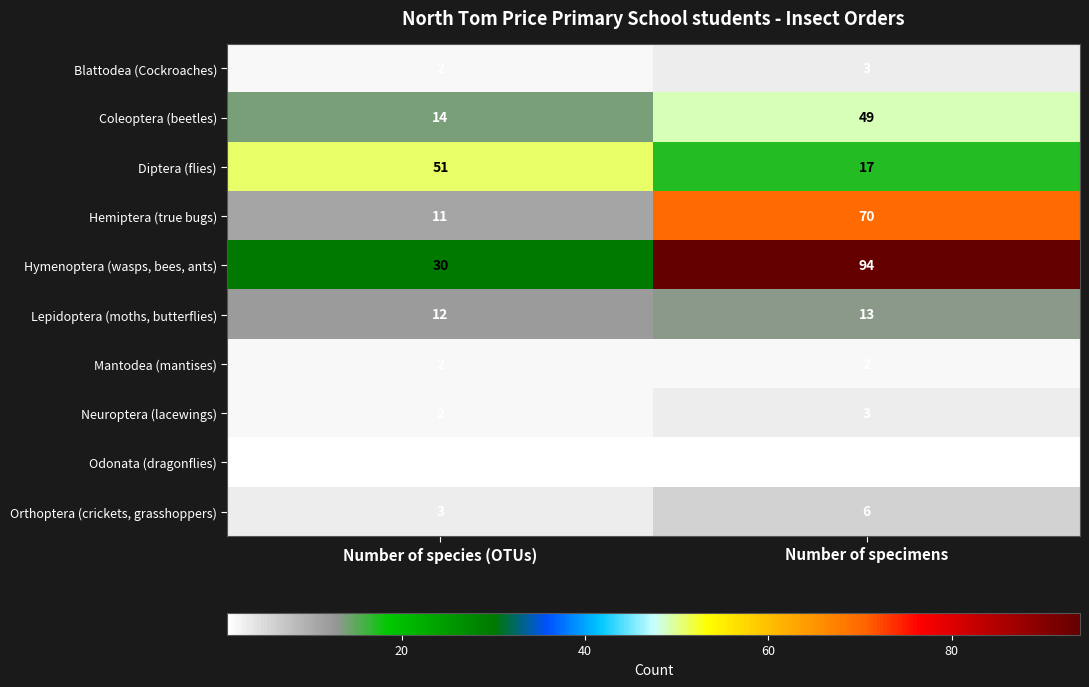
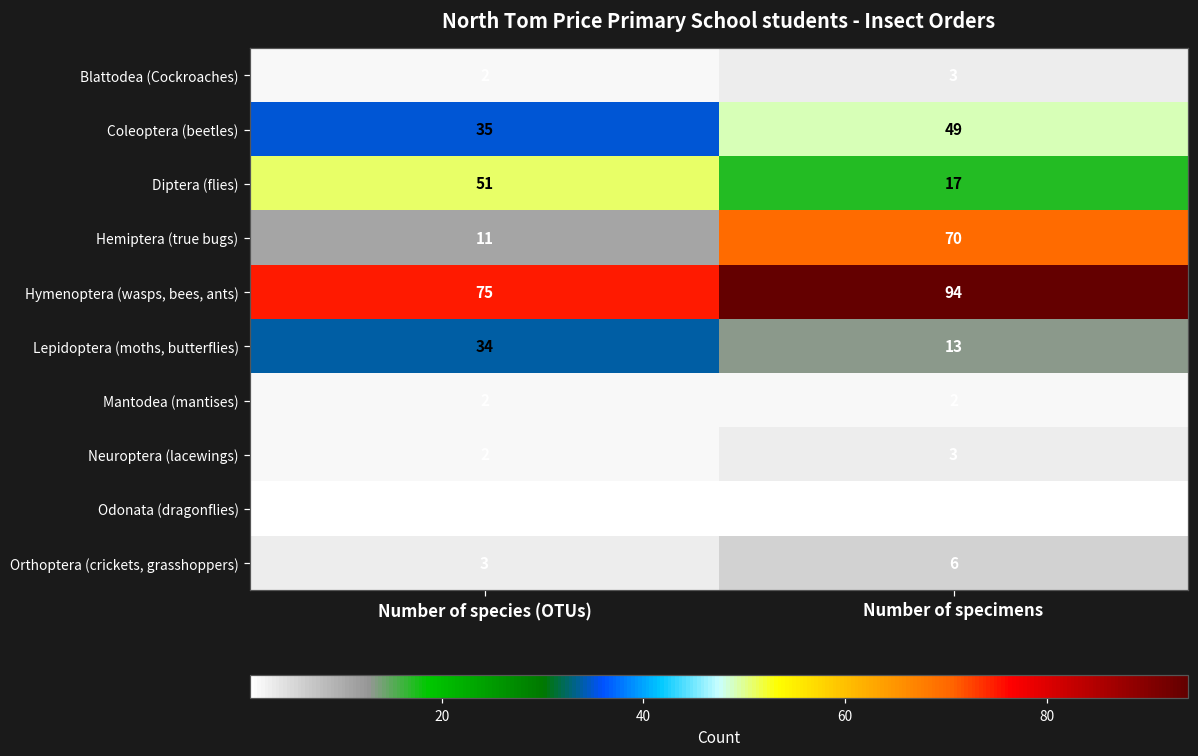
  {
    "Coleoptera (beetles)": {
-     "Number of species (OTUs)": 14,
+     "Number of species (OTUs)": 35,
      "Number of specimens": 49
    },
    "Diptera (flies)": {
      "Number of species (OTUs)": 51,
      "Number of specimens": 17
    },
    "Hemiptera (true bugs)": {
      "Number of species (OTUs)": 11,
      "Number of specimens": 70
    },
    "Hymenoptera (wasps, bees, ants)": {
-     "Number of species (OTUs)": 30,
+     "Number of species (OTUs)": 75,
      "Number of specimens": 94
    },
    "Lepidoptera (moths, butterflies)": {
-     "Number of species (OTUs)": 12,
+     "Number of species (OTUs)": 34,
      "Number of specimens": 13
    }
  }
